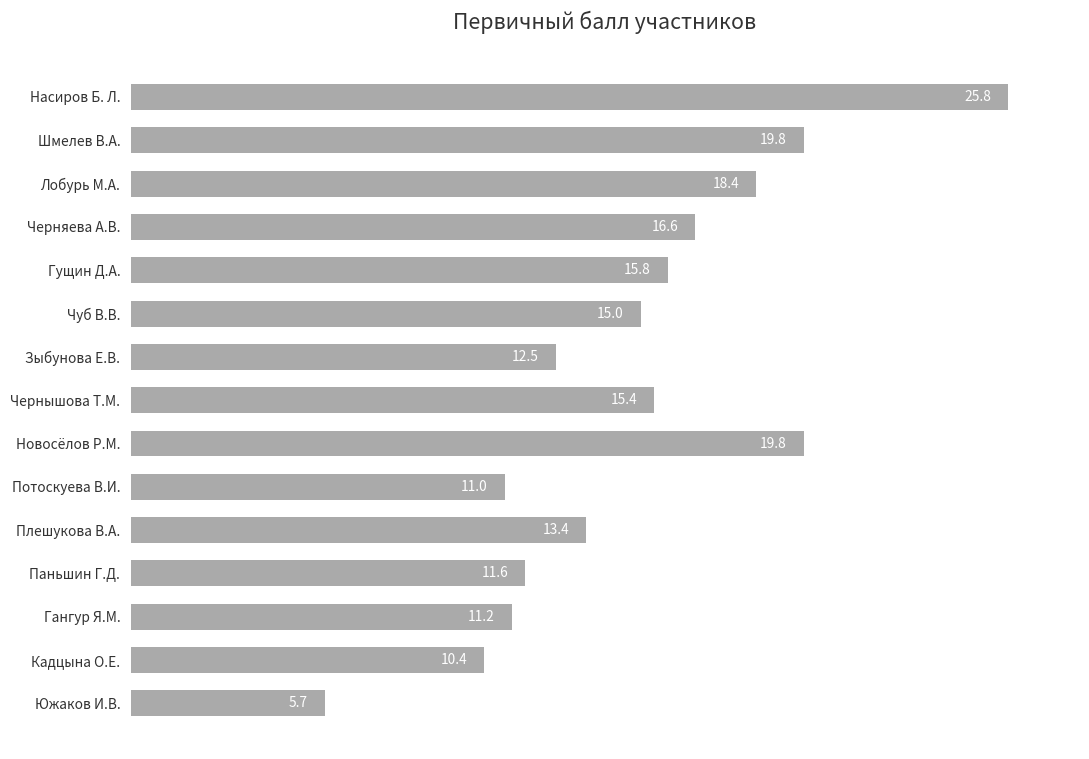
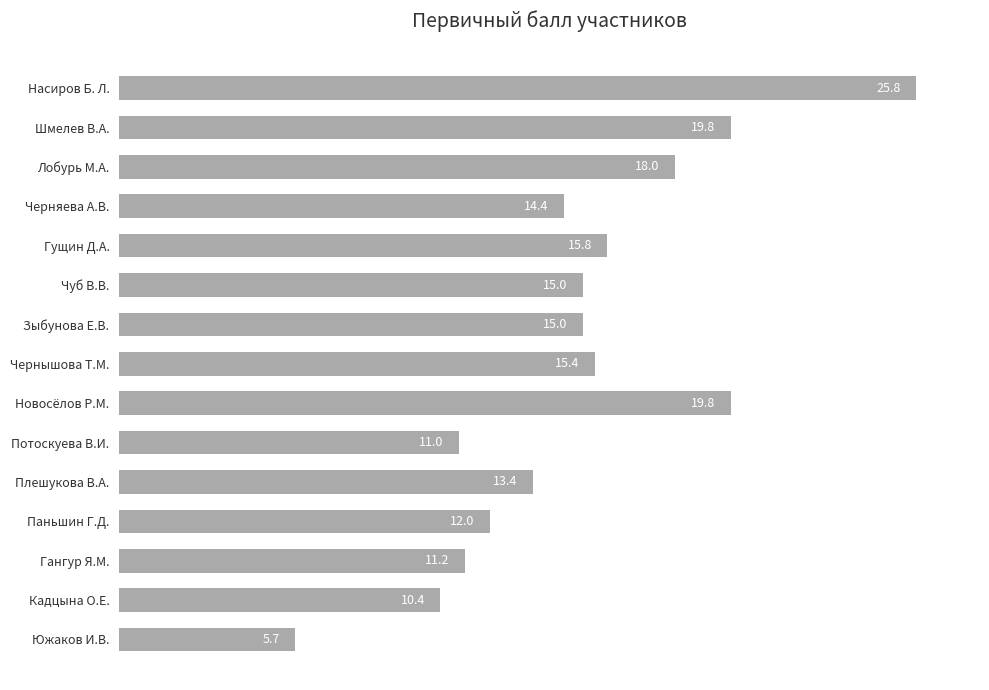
  {
    "Насиров Б. Л.": 25.8,
    "Шмелев В.А.": 19.8,
-   "Лобурь М.А.": 18.4,
-   "Черняева А.В.": 16.6,
+   "Лобурь М.А.": 18.0,
+   "Черняева А.В.": 14.4,
    "Гущин Д.А.": 15.8,
    "Чуб В.В.": 15.0,
-   "Зыбунова Е.В.": 12.5,
+   "Зыбунова Е.В.": 15.0,
    "Чернышова Т.М.": 15.4,
    "Новосёлов Р.М.": 19.8,
    "Потоскуева В.И.": 11.0,
    "Плешукова В.А.": 13.4,
-   "Паньшин Г.Д.": 11.6,
+   "Паньшин Г.Д.": 12.0,
    "Гангур Я.М.": 11.2,
    "Кадцына О.Е.": 10.4,
    "Южаков И.В.": 5.7
  }
